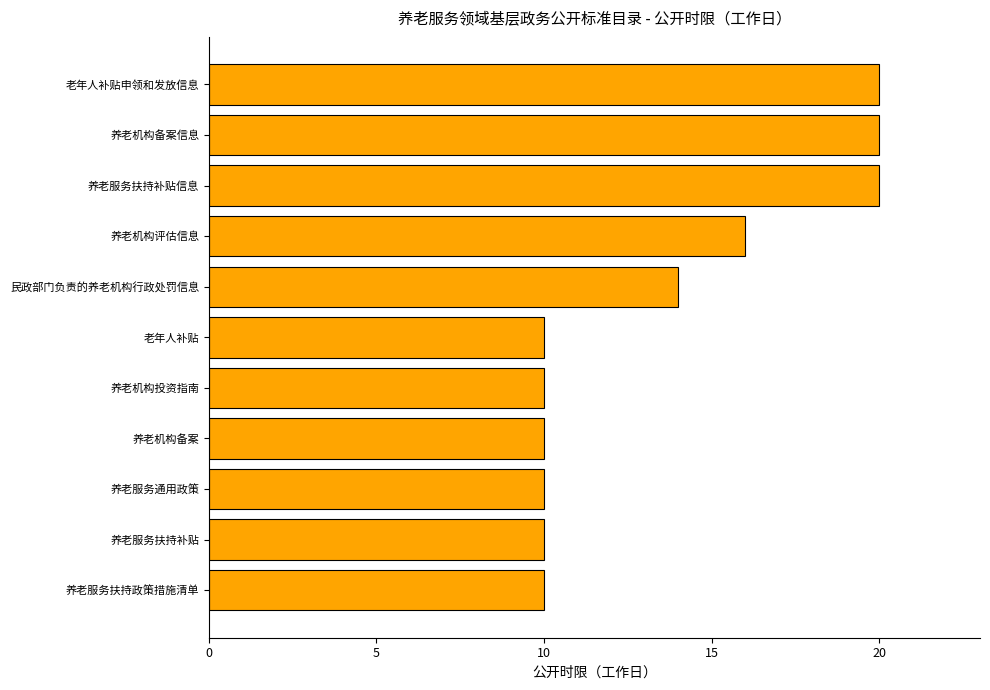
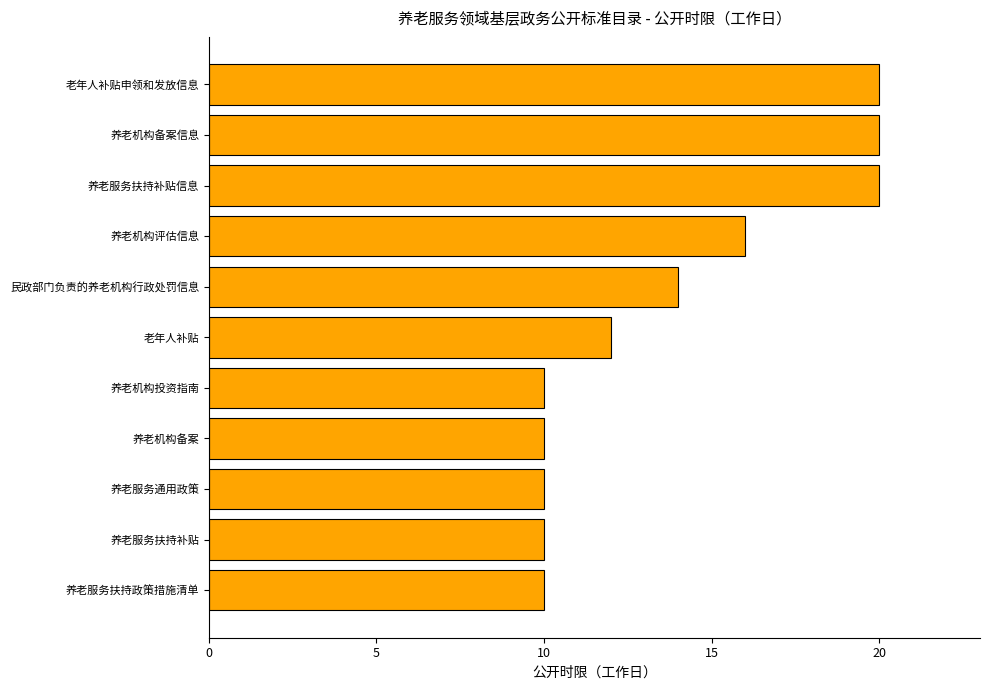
  {
    "老年人补贴申领和发放信息": 20,
    "养老机构备案信息": 20,
    "养老服务扶持补贴信息": 20,
    "养老机构评估信息": 16,
    "民政部门负责的养老机构行政处罚信息": 14,
-   "老年人补贴": 10,
+   "老年人补贴": 12,
    "养老机构投资指南": 10,
    "养老机构备案": 10,
    "养老服务通用政策": 10,
    "养老服务扶持补贴": 10,
    "养老服务扶持政策措施清单": 10
  }
